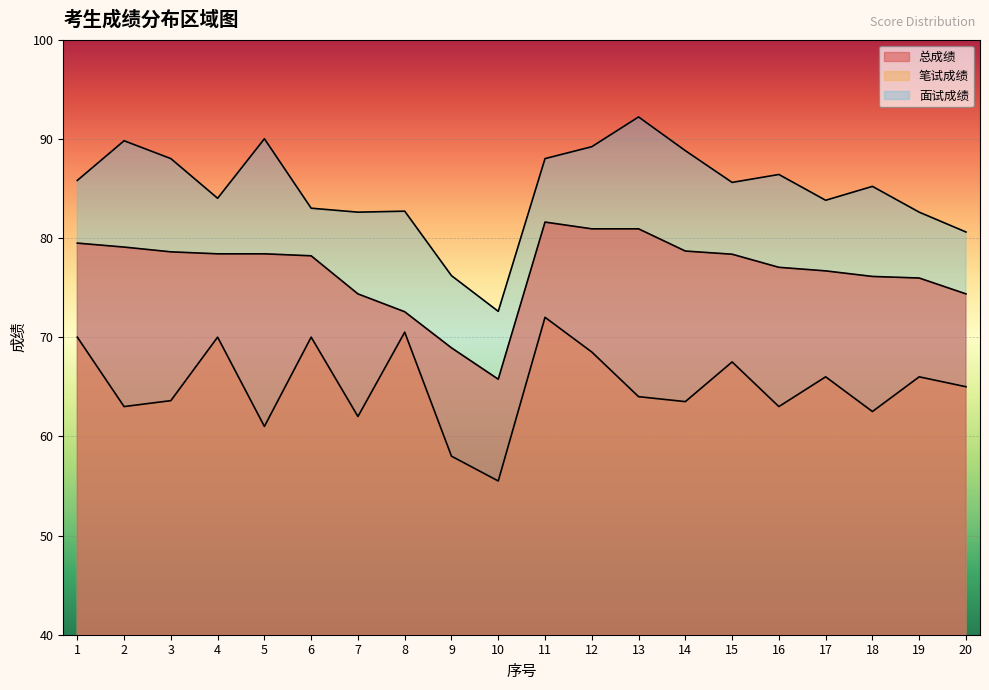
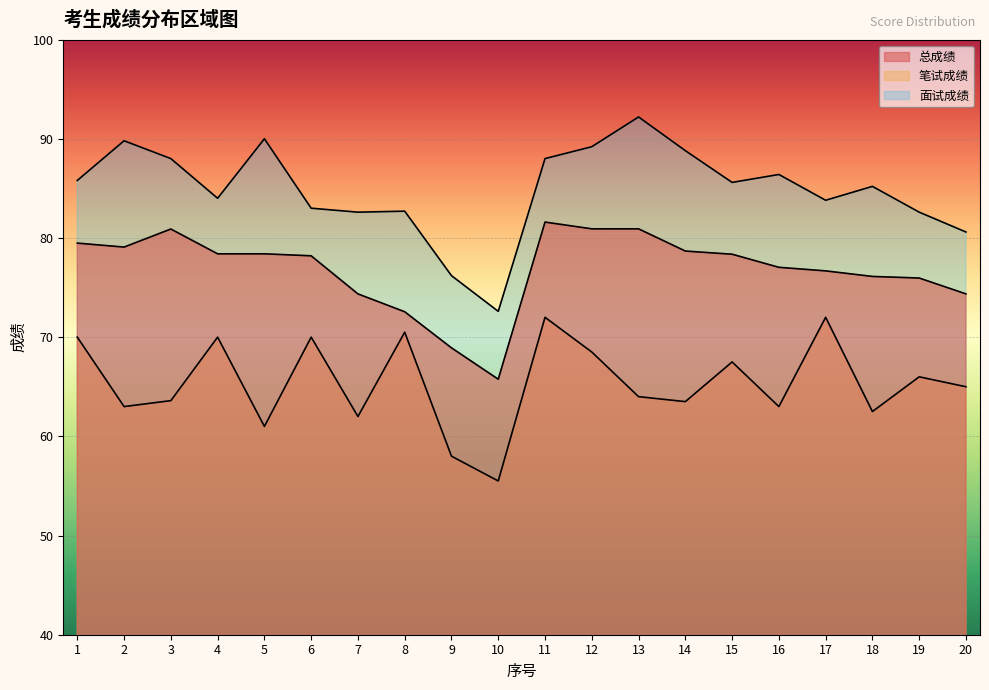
  {
    "总成绩": {
      "1": 79,
      "2": 79,
-     "3": 79,
+     "3": 81,
      "4": 78,
      "5": 78,
      "6": 78,
      "7": 74,
      "8": 73,
      "9": 69,
      "10": 66,
      "11": 82,
      "12": 81,
      "13": 81,
      "14": 79,
      "15": 78,
      "16": 77,
      "17": 77,
      "18": 76,
      "19": 76,
      "20": 74
    },
    "笔试成绩": {
      "1": 70,
      "2": 63,
      "3": 64,
      "4": 70,
      "5": 61,
      "6": 70,
      "7": 62,
      "8": 71,
      "9": 58,
      "10": 56,
      "11": 72,
      "12": 69,
      "13": 64,
      "14": 64,
      "15": 68,
      "16": 63,
-     "17": 66,
+     "17": 72,
      "18": 63,
      "19": 66,
      "20": 65
    },
    "面试成绩": {
      "1": 86,
      "2": 90,
      "3": 88,
      "4": 84,
      "5": 90,
      "6": 83,
      "7": 83,
      "8": 83,
      "9": 76,
      "10": 73,
      "11": 88,
      "12": 89,
      "13": 92,
      "14": 89,
      "15": 86,
      "16": 86,
      "17": 84,
      "18": 85,
      "19": 83,
      "20": 81
    }
  }
